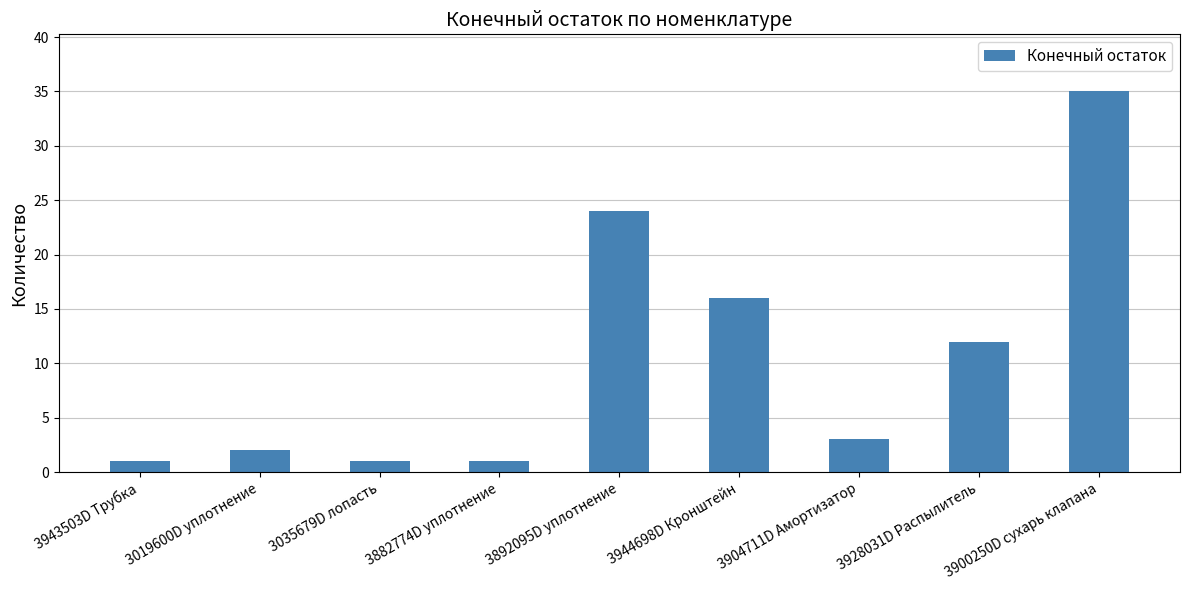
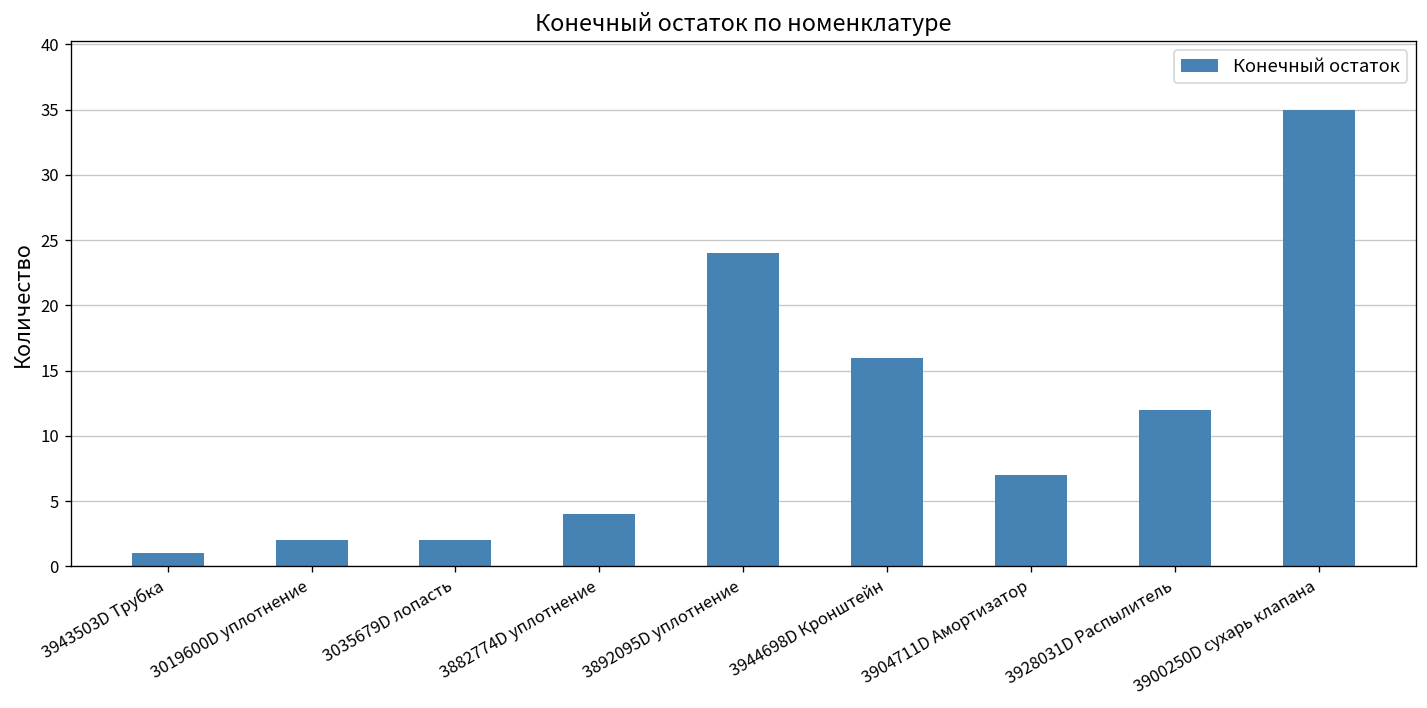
  {
    "3943503D Трубка": 1,
    "3019600D уплотнение": 2,
-   "3035679D лопасть": 1,
-   "3882774D уплотнение": 1,
+   "3035679D лопасть": 2,
+   "3882774D уплотнение": 4,
    "3892095D уплотнение": 24,
    "3944698D Кронштейн": 16,
-   "3904711D Амортизатор": 3,
+   "3904711D Амортизатор": 7,
    "3928031D Распылитель": 12,
    "3900250D сухарь клапана": 35
  }
